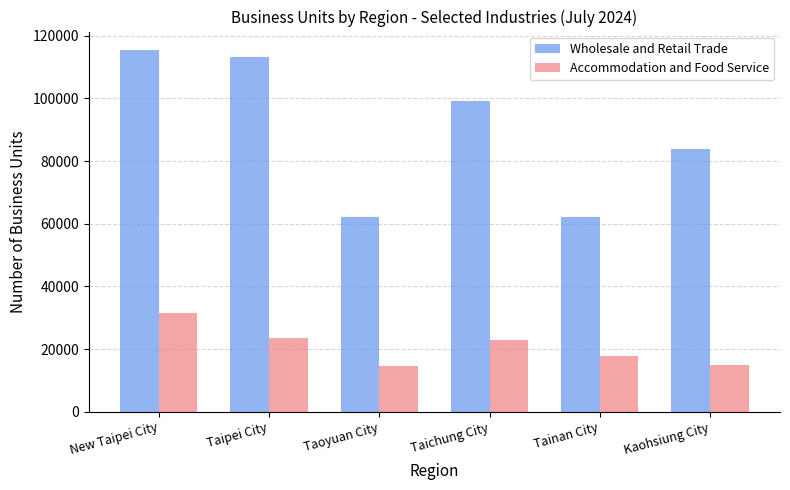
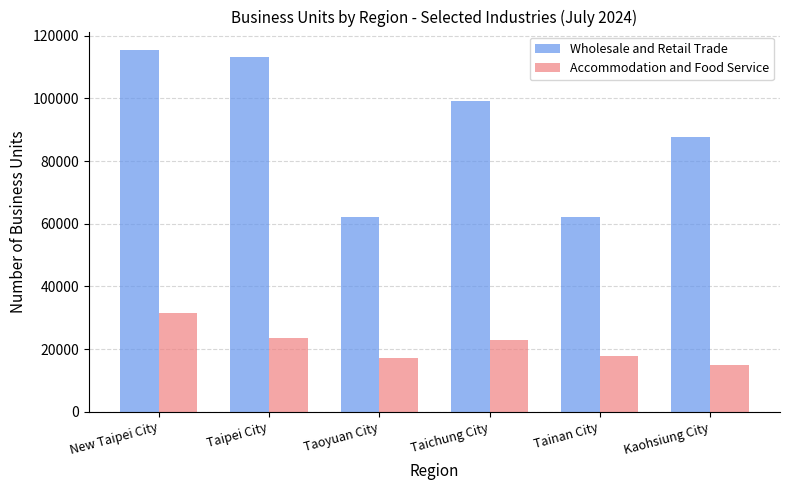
  {
    "Wholesale and Retail Trade": {
      "New Taipei City": 116000,
      "Taipei City": 113000,
      "Taoyuan City": 62000,
      "Taichung City": 99000,
      "Tainan City": 62000,
-     "Kaohsiung City": 84000
+     "Kaohsiung City": 88000
    },
    "Accommodation and Food Service": {
      "New Taipei City": 32000,
      "Taipei City": 24000,
-     "Taoyuan City": 15000,
+     "Taoyuan City": 17000,
      "Taichung City": 23000,
      "Tainan City": 18000,
      "Kaohsiung City": 15000
    }
  }
